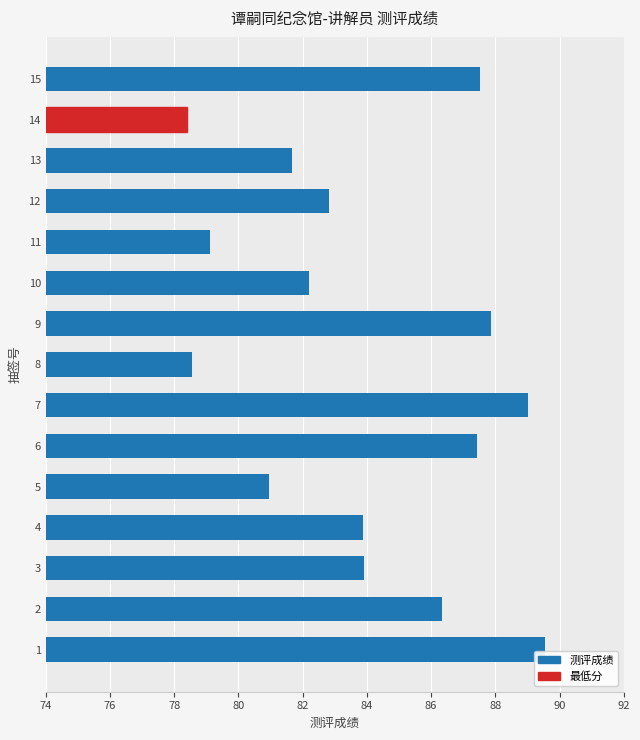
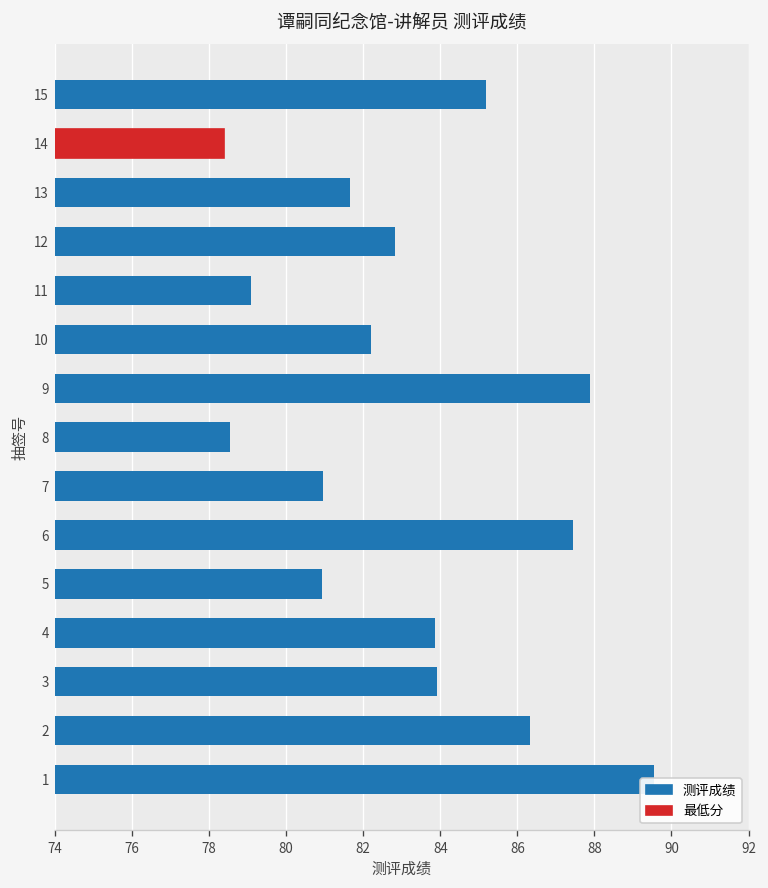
  {
-   "15": 87.5,
+   "15": 85.2,
    "14": 78.4,
    "13": 81.7,
    "12": 82.8,
    "11": 79.1,
    "10": 82.2,
    "9": 87.9,
    "8": 78.5,
-   "7": 89.0,
+   "7": 81.0,
    "6": 87.4,
    "5": 80.9,
    "4": 83.9,
    "3": 83.9,
    "2": 86.3,
    "1": 89.6
  }
